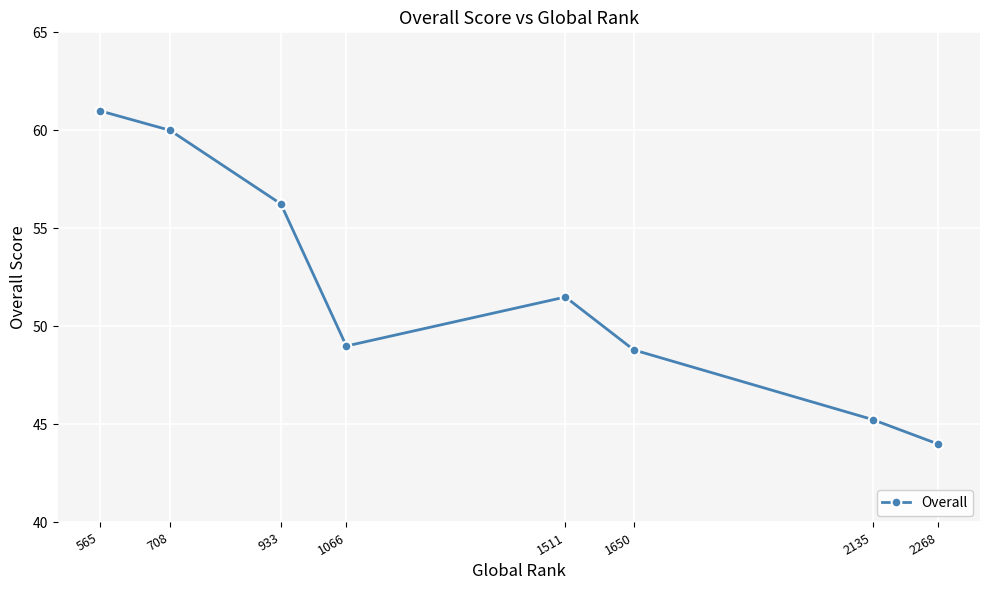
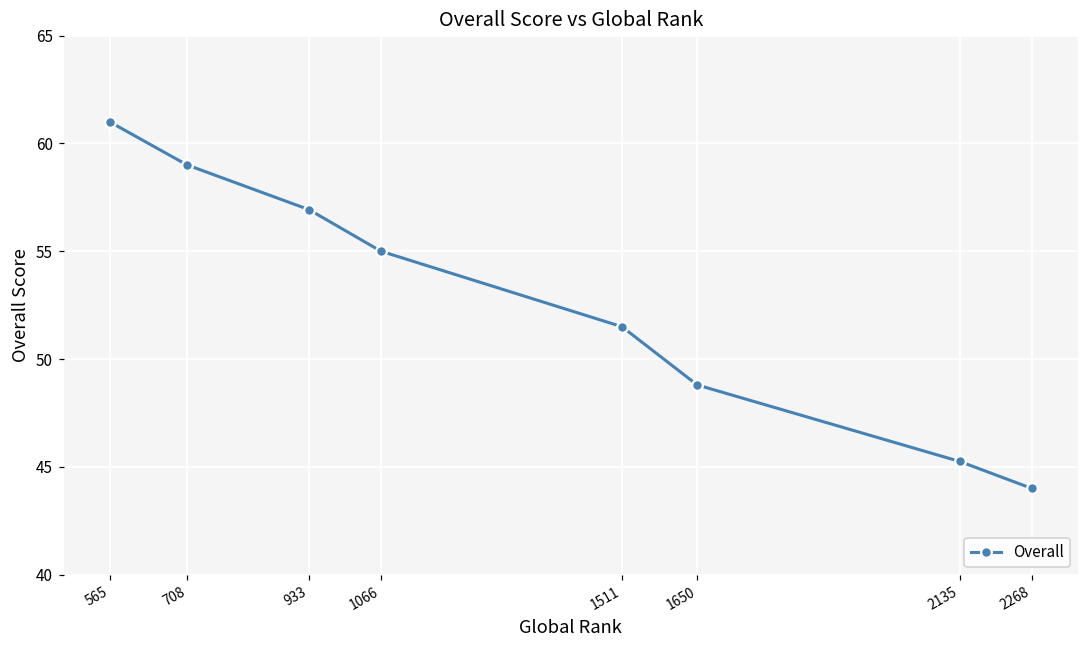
  {
    "565": 61.0,
-   "708": 60,
-   "933": 56.3,
-   "1066": 49,
+   "708": 59,
+   "933": 56.9,
+   "1066": 55,
    "1511": 51.5,
    "1650": 48.8,
    "2135": 45.3,
    "2268": 44.0
  }
